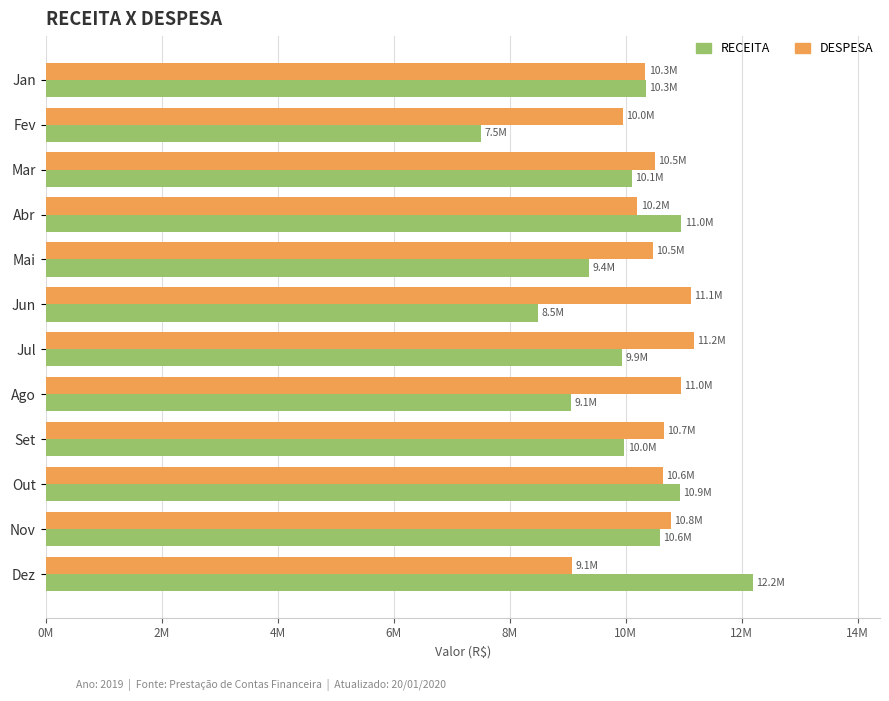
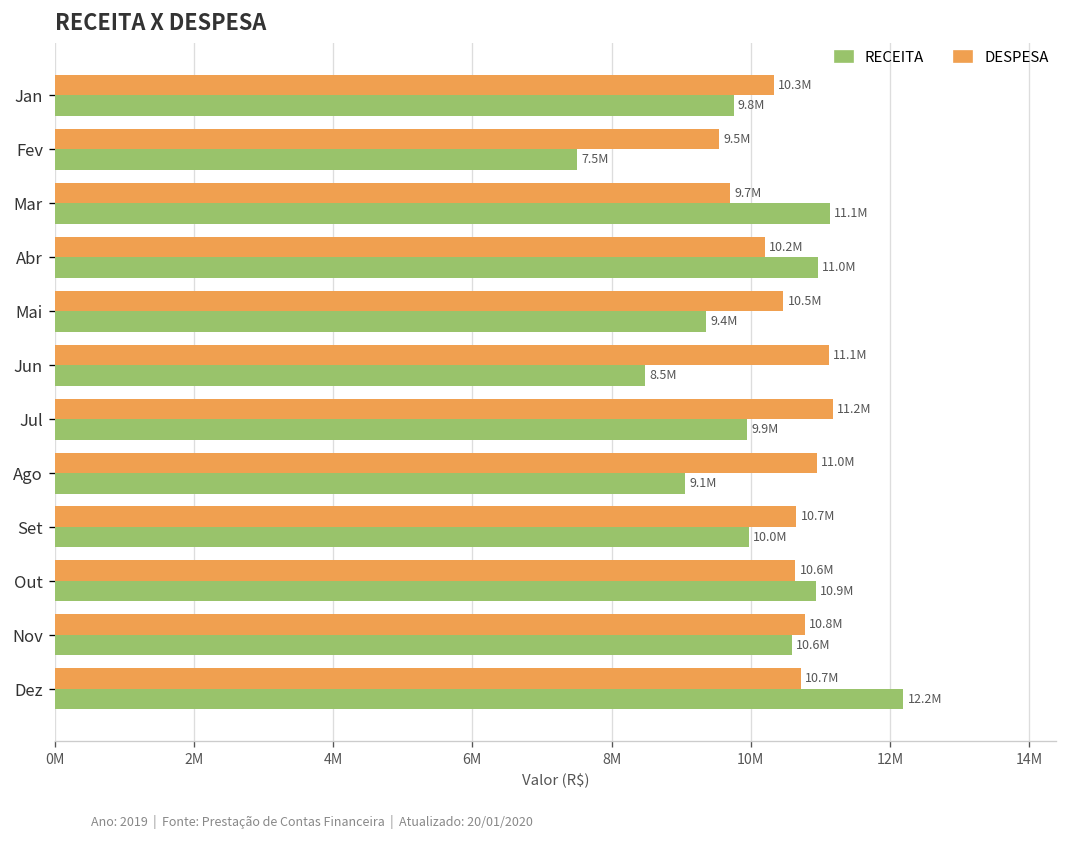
  {
    "RECEITA": {
-     "Jan": "10.3M",
+     "Jan": "9.8M",
      "Fev": "7.5M",
-     "Mar": "10.1M",
+     "Mar": "11.1M",
      "Abr": "11.0M",
      "Mai": "9.4M",
      "Jun": "8.5M",
      "Jul": "9.9M",
      "Ago": "9.1M",
      "Set": "10.0M",
      "Out": "10.9M",
      "Nov": "10.6M",
      "Dez": "12.2M"
    },
    "DESPESA": {
      "Jan": "10.3M",
-     "Fev": "10.0M",
-     "Mar": "10.5M",
+     "Fev": "9.5M",
+     "Mar": "9.7M",
      "Abr": "10.2M",
      "Mai": "10.5M",
      "Jun": "11.1M",
      "Jul": "11.2M",
      "Ago": "11.0M",
      "Set": "10.7M",
      "Out": "10.6M",
      "Nov": "10.8M",
-     "Dez": "9.1M"
+     "Dez": "10.7M"
    }
  }
